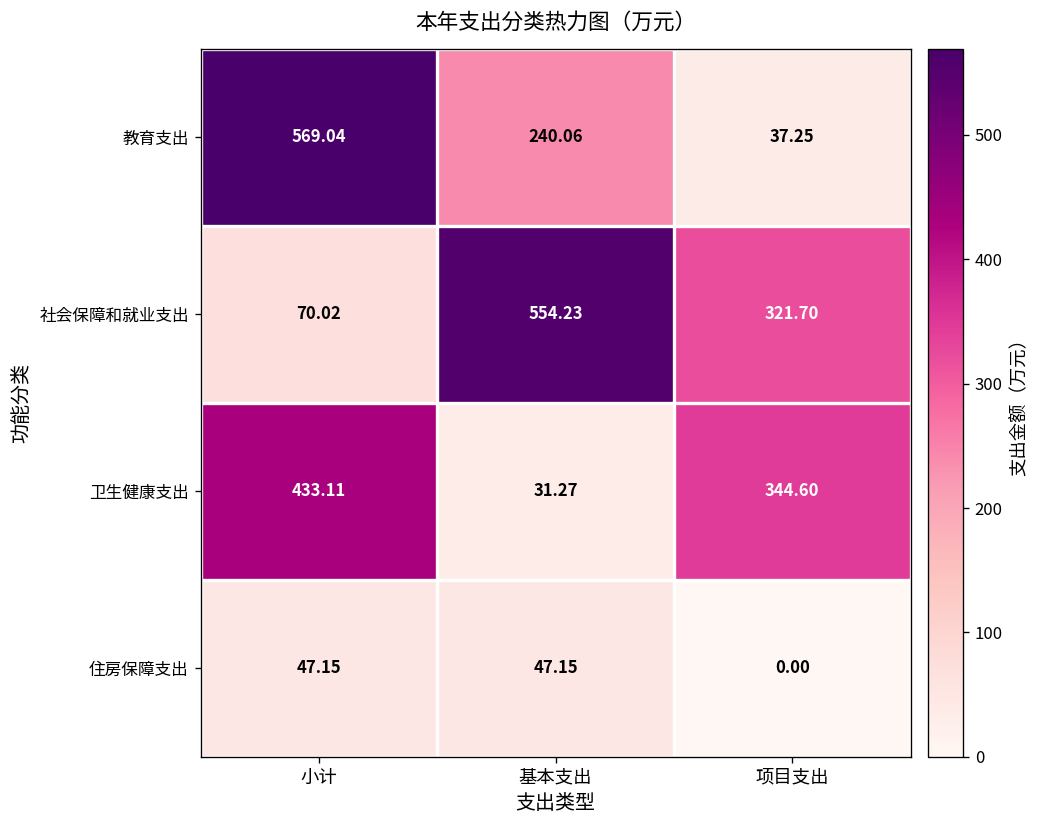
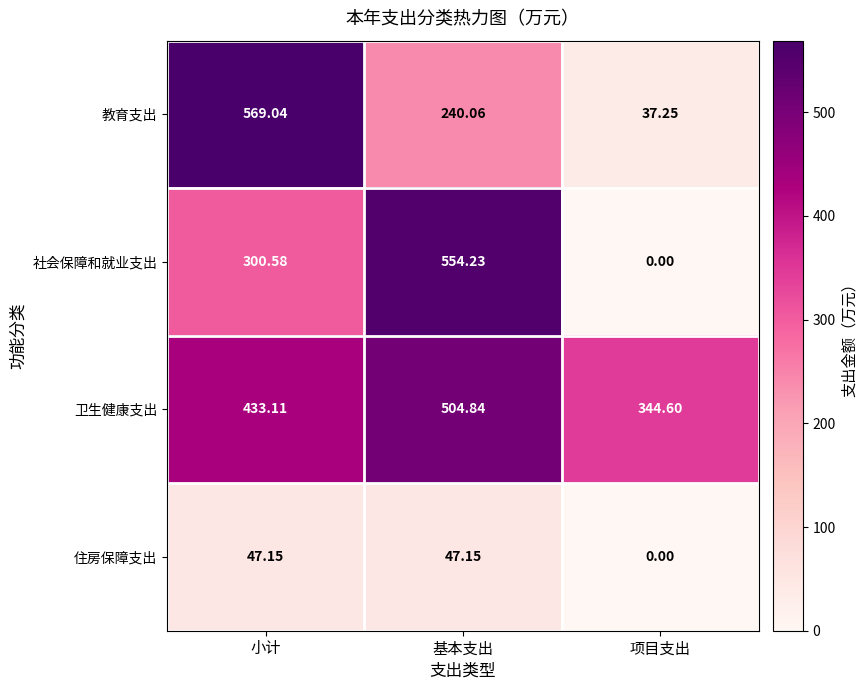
  {
    "教育支出": {
      "小计": 569.04,
      "基本支出": 240.06,
      "项目支出": 37.25
    },
    "社会保障和就业支出": {
-     "小计": 70.02,
+     "小计": 300.58,
      "基本支出": 554.23,
-     "项目支出": 321.70
+     "项目支出": 0.00
    },
    "卫生健康支出": {
      "小计": 433.11,
-     "基本支出": 31.27,
+     "基本支出": 504.84,
      "项目支出": 344.60
    },
    "住房保障支出": {
      "小计": 47.15,
      "基本支出": 47.15,
      "项目支出": 0.00
    }
  }
